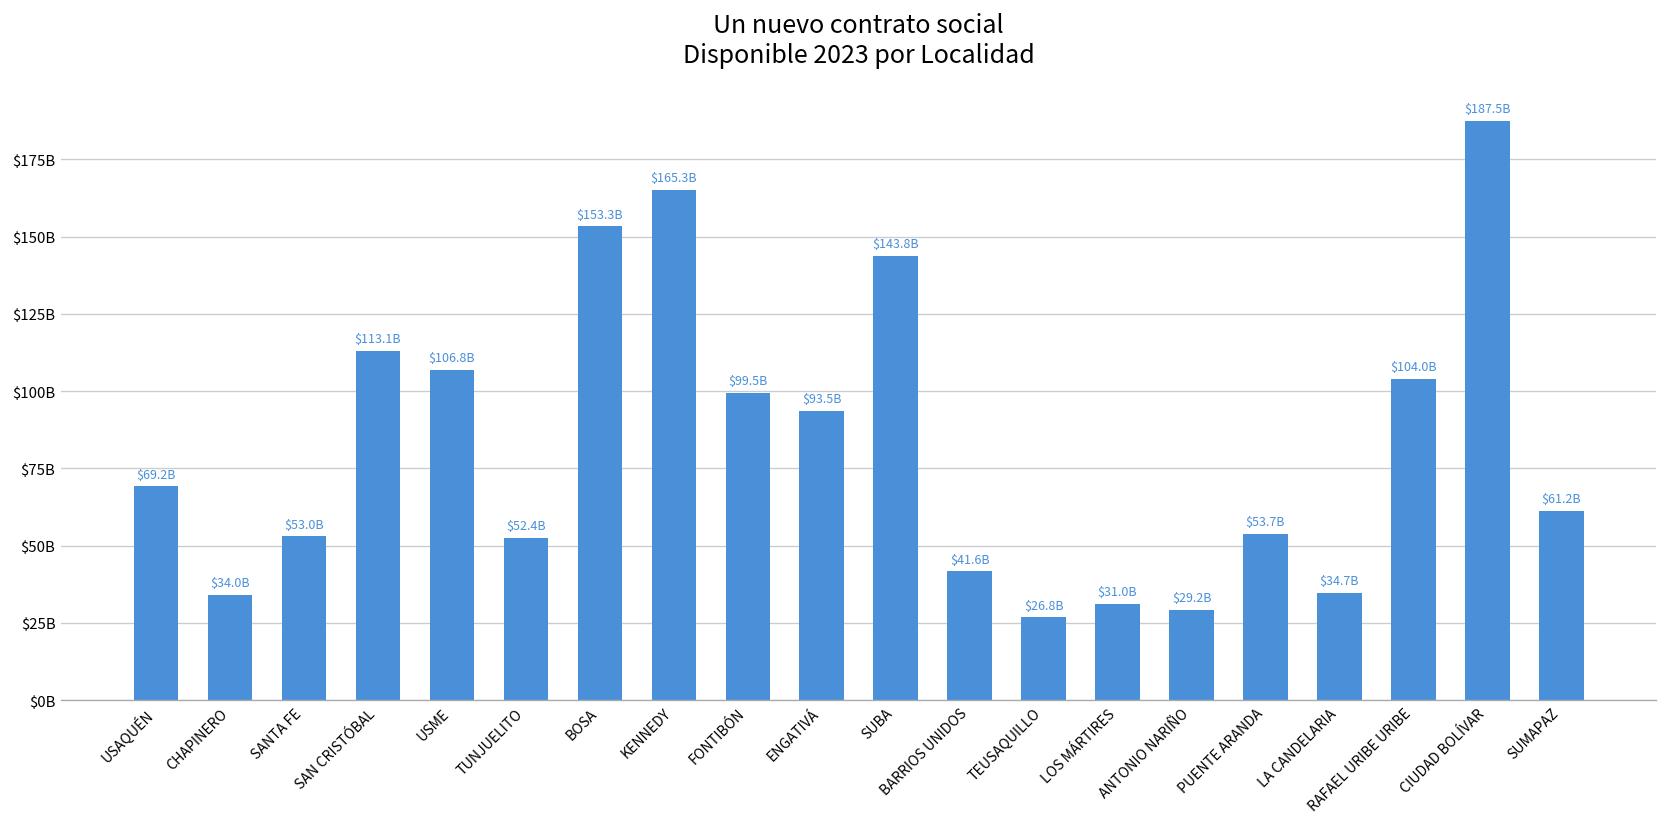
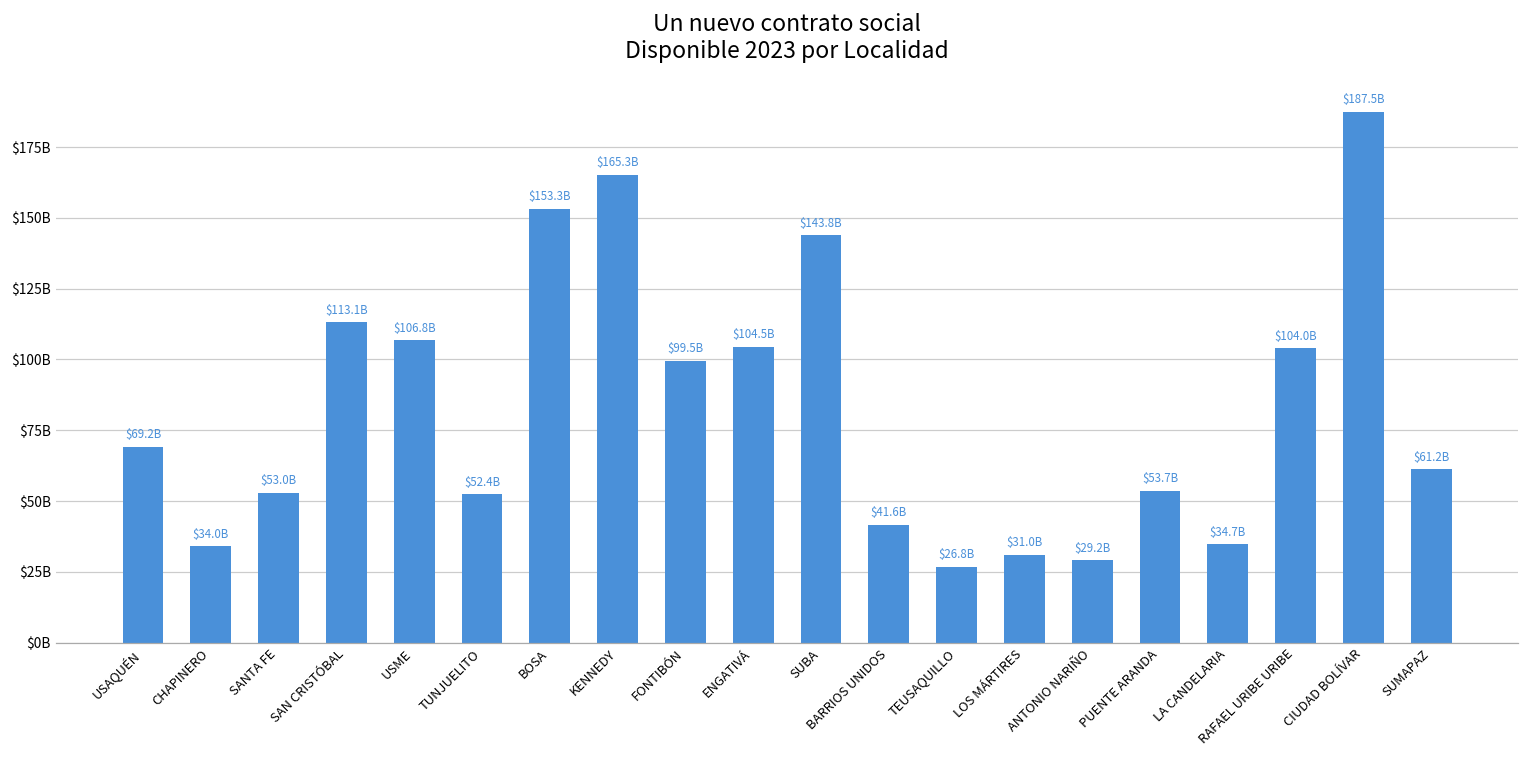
  {
    "USAQUÉN": "$69.2B",
    "CHAPINERO": "$34.0B",
    "SANTA FE": "$53.0B",
    "SAN CRISTÓBAL": "$113.1B",
    "USME": "$106.8B",
    "TUNJUELITO": "$52.4B",
    "BOSA": "$153.3B",
    "KENNEDY": "$165.3B",
    "FONTIBÓN": "$99.5B",
-   "ENGATIVÁ": "$93.5B",
+   "ENGATIVÁ": "$104.5B",
    "SUBA": "$143.8B",
    "BARRIOS UNIDOS": "$41.6B",
    "TEUSAQUILLO": "$26.8B",
    "LOS MÁRTIRES": "$31.0B",
    "ANTONIO NARIÑO": "$29.2B",
    "PUENTE ARANDA": "$53.7B",
    "LA CANDELARIA": "$34.7B",
    "RAFAEL URIBE URIBE": "$104.0B",
    "CIUDAD BOLÍVAR": "$187.5B",
    "SUMAPAZ": "$61.2B"
  }
